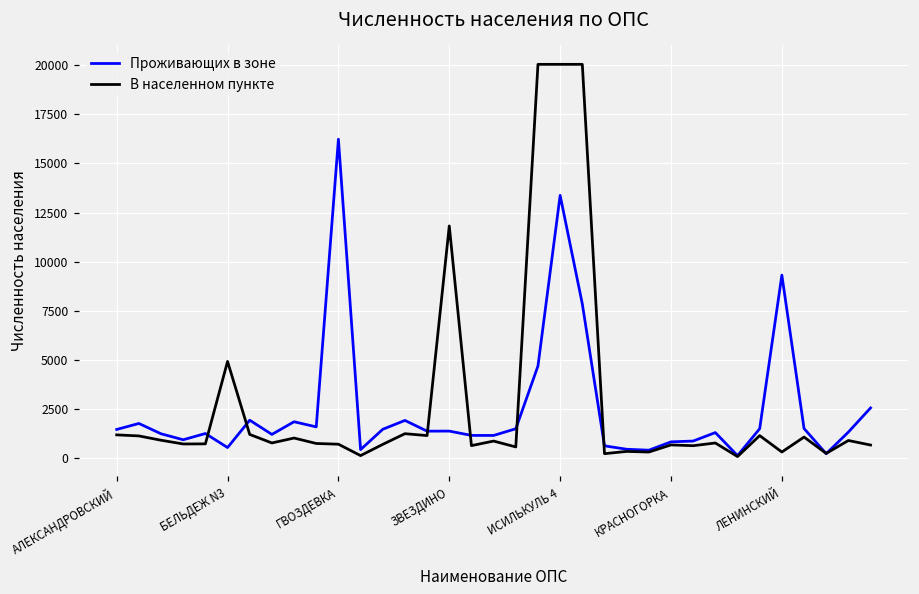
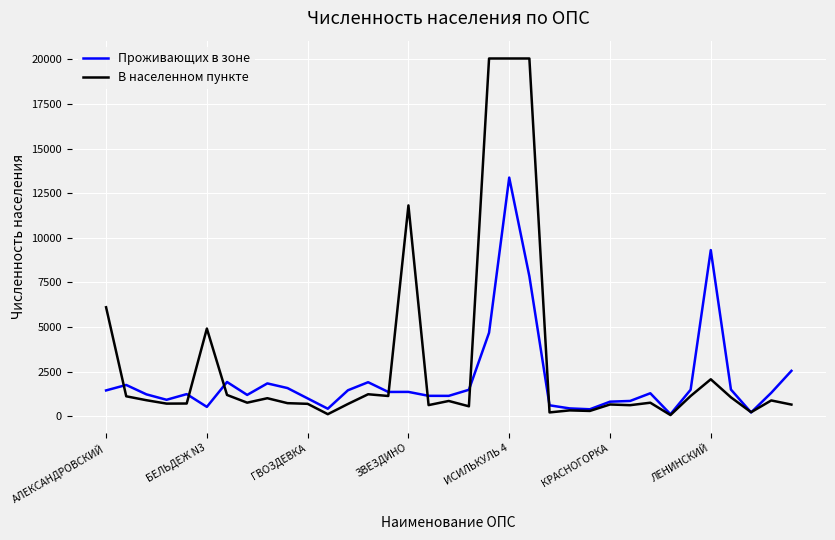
  {
    "Проживающих в зоне": {
      "АЛЕКСАНДРОВСКИЙ": 1400,
      "БЕЛЬДЕЖ N3": 500,
-     "ГВОЗДЕВКА": 16200,
+     "ГВОЗДЕВКА": 1000,
      "ЗВЕЗДИНО": 1400,
      "ИСИЛЬКУЛЬ 4": 13400,
      "КРАСНОГОРКА": 800,
      "ЛЕНИНСКИЙ": 9300
    },
    "В населенном пункте": {
-     "АЛЕКСАНДРОВСКИЙ": 1200,
+     "АЛЕКСАНДРОВСКИЙ": 6100,
      "БЕЛЬДЕЖ N3": 4900,
      "ГВОЗДЕВКА": 700,
      "ЗВЕЗДИНО": 11800,
      "ИСИЛЬКУЛЬ 4": 20100,
      "КРАСНОГОРКА": 700,
-     "ЛЕНИНСКИЙ": 300
+     "ЛЕНИНСКИЙ": 2100
    }
  }
